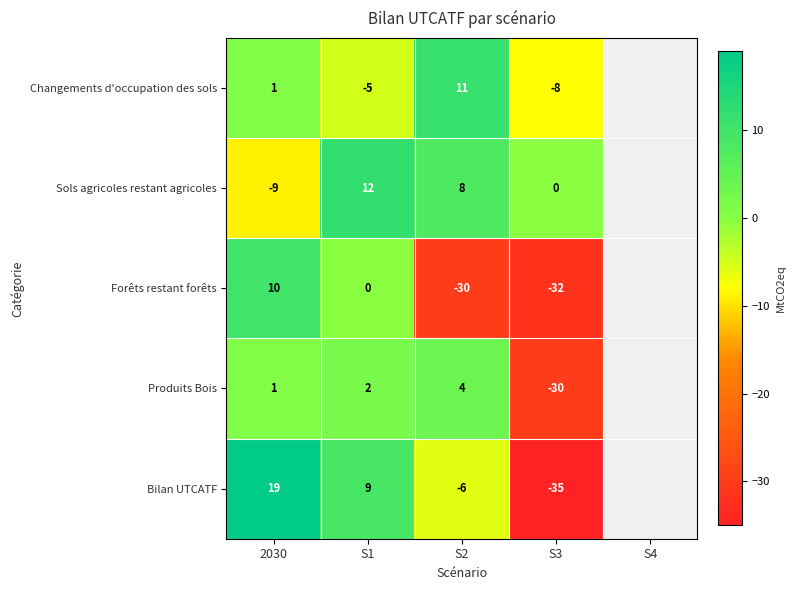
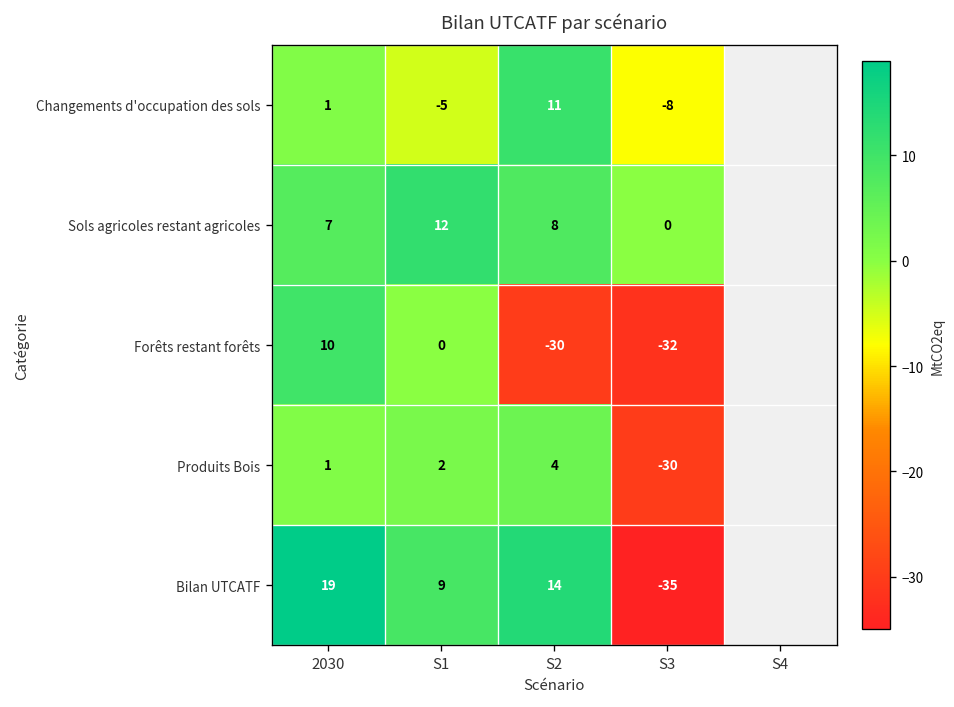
  {
    "Changements d'occupation des sols": {
      "2030": 1,
      "S1": -5,
      "S2": 11,
      "S3": -8
    },
    "Sols agricoles restant agricoles": {
-     "2030": -9,
+     "2030": 7,
      "S1": 12,
      "S2": 8,
      "S3": 0
    },
    "Forêts restant forêts": {
      "2030": 10,
      "S1": 0,
      "S2": -30,
      "S3": -32
    },
    "Produits Bois": {
      "2030": 1,
      "S1": 2,
      "S2": 4,
      "S3": -30
    },
    "Bilan UTCATF": {
      "2030": 19,
      "S1": 9,
-     "S2": -6,
+     "S2": 14,
      "S3": -35
    }
  }
